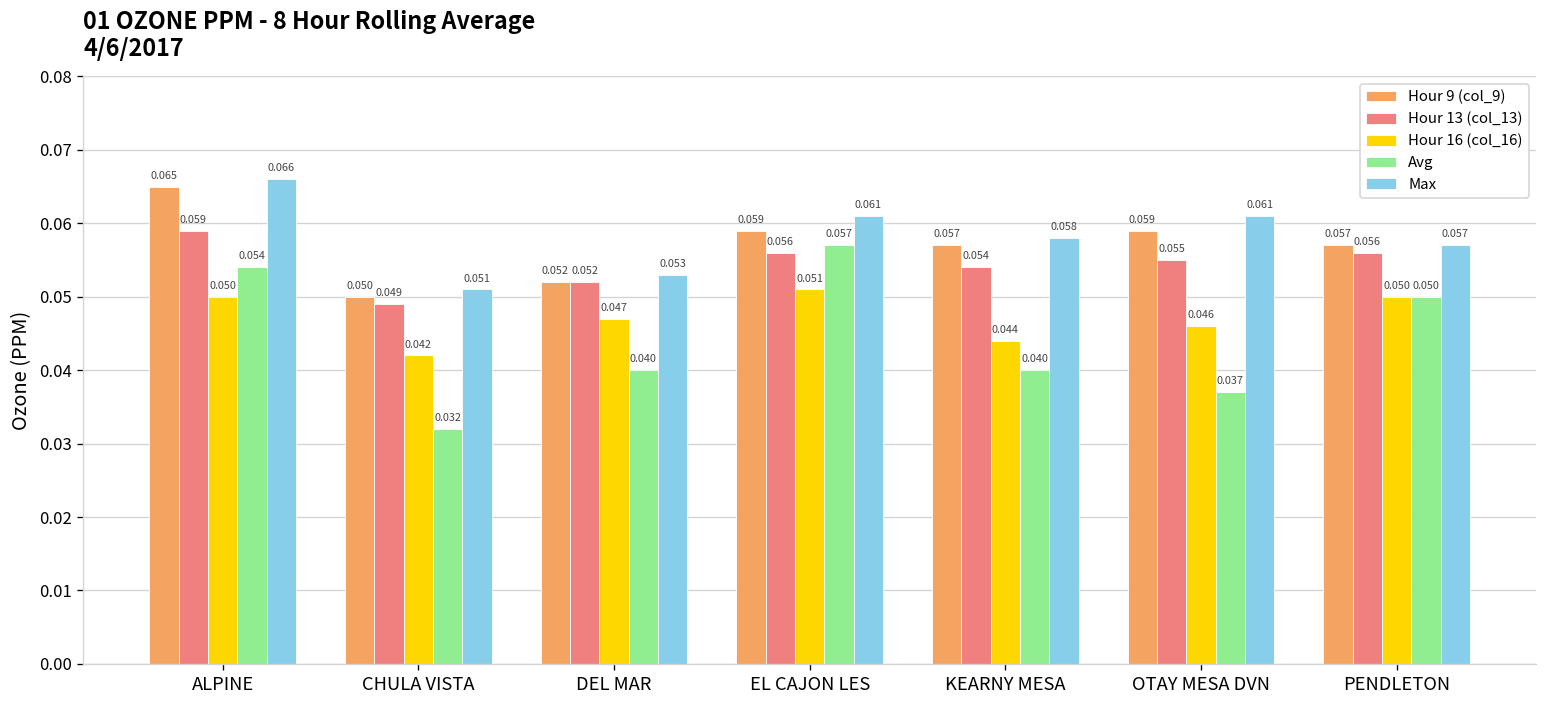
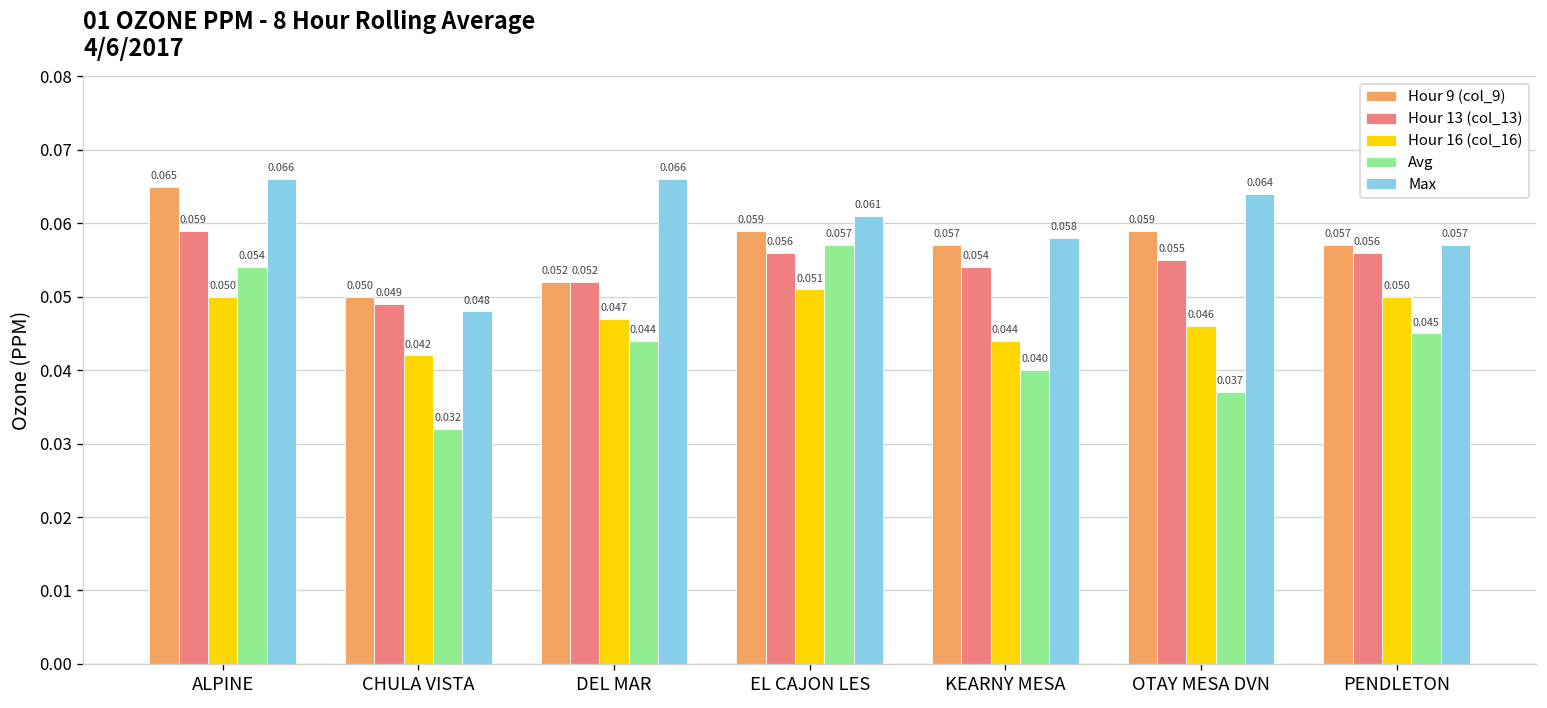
  {
    "Hour 16 (col_16)": {
      "ALPINE": 0.050,
      "CHULA VISTA": 0.042,
      "DEL MAR": 0.047,
      "EL CAJON LES": 0.051,
      "KEARNY MESA": 0.044,
      "OTAY MESA DVN": 0.046,
      "PENDLETON": 0.050
    },
    "Avg": {
      "ALPINE": 0.054,
      "CHULA VISTA": 0.032,
-     "DEL MAR": 0.040,
+     "DEL MAR": 0.044,
      "EL CAJON LES": 0.057,
      "KEARNY MESA": 0.040,
      "OTAY MESA DVN": 0.037,
-     "PENDLETON": 0.050
+     "PENDLETON": 0.045
    },
    "Max": {
      "ALPINE": 0.066,
-     "CHULA VISTA": 0.051,
-     "DEL MAR": 0.053,
+     "CHULA VISTA": 0.048,
+     "DEL MAR": 0.066,
      "EL CAJON LES": 0.061,
      "KEARNY MESA": 0.058,
-     "OTAY MESA DVN": 0.061,
+     "OTAY MESA DVN": 0.064,
      "PENDLETON": 0.057
    }
  }
